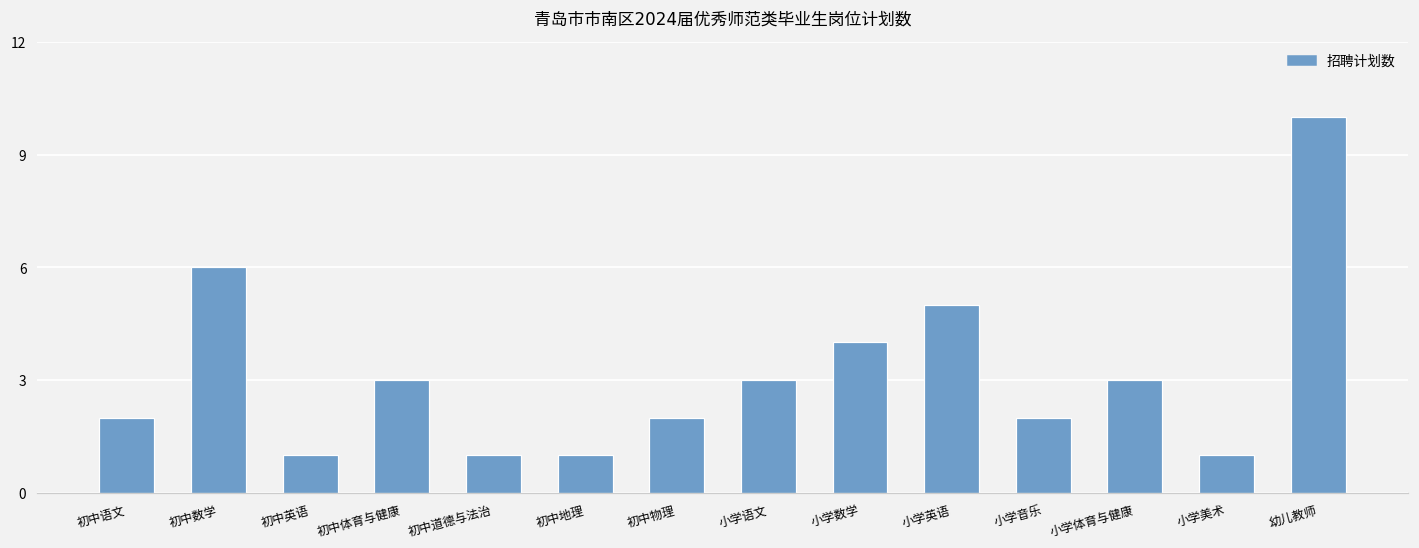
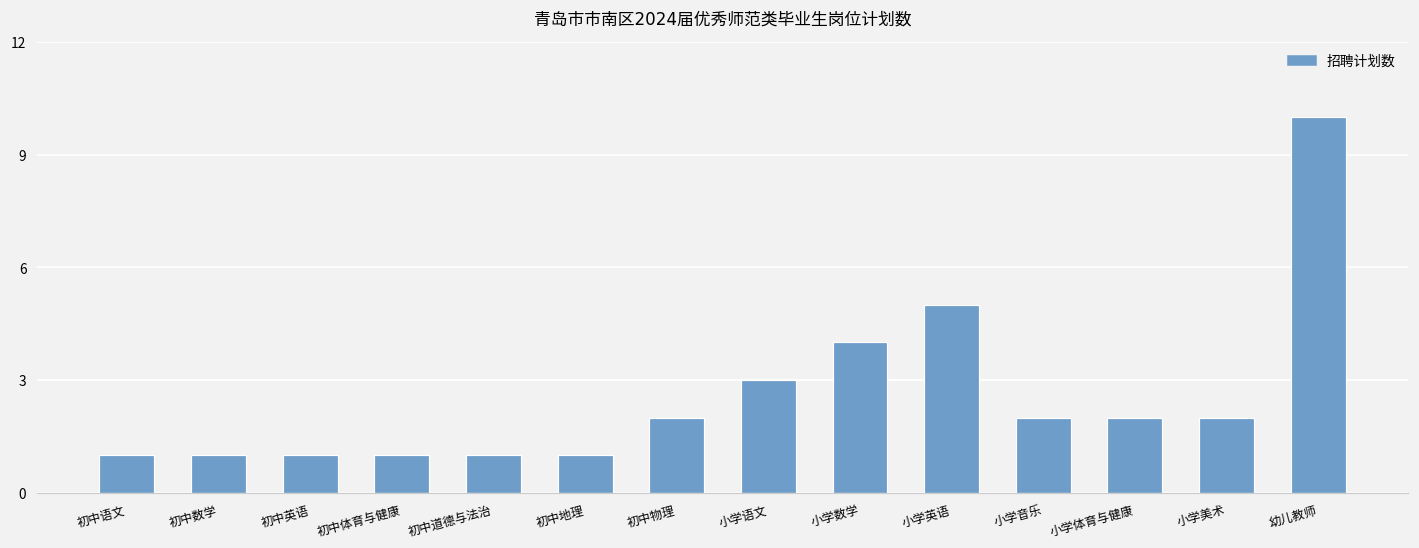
  {
-   "初中语文": 2,
-   "初中数学": 6,
+   "初中语文": 1,
+   "初中数学": 1,
    "初中英语": 1,
-   "初中体育与健康": 3,
+   "初中体育与健康": 1,
    "初中道德与法治": 1,
    "初中地理": 1,
    "初中物理": 2,
    "小学语文": 3,
    "小学数学": 4,
    "小学英语": 5,
    "小学音乐": 2,
-   "小学体育与健康": 3,
-   "小学美术": 1,
+   "小学体育与健康": 2,
+   "小学美术": 2,
    "幼儿教师": 10
  }
